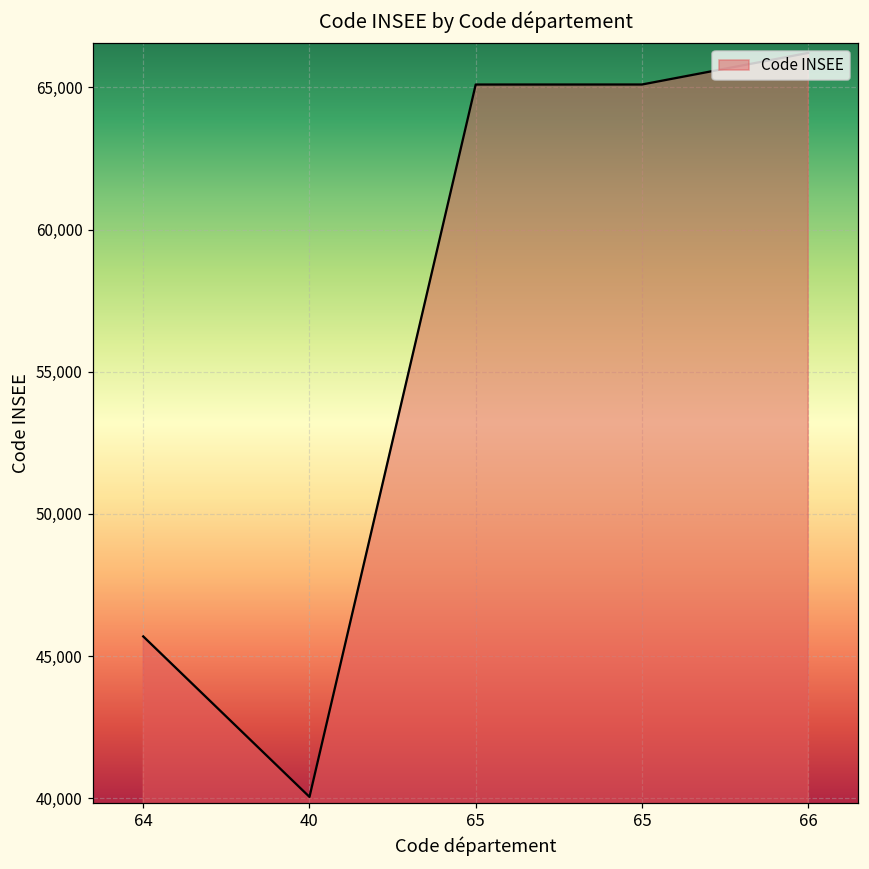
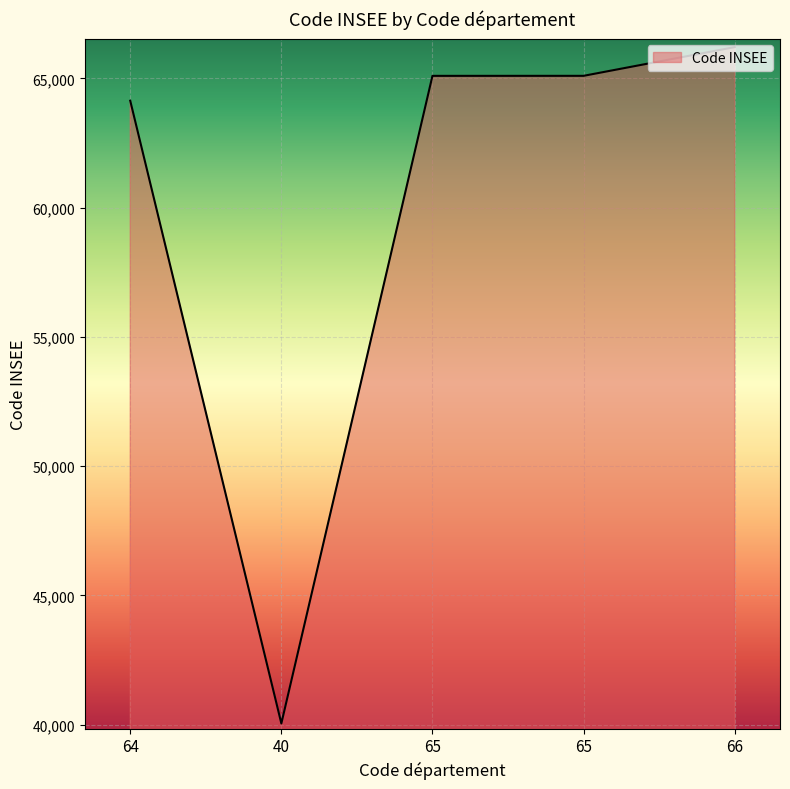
  {
-   "64": "45,700",
+   "64": "64,100",
    "40": "40,000"
  }
